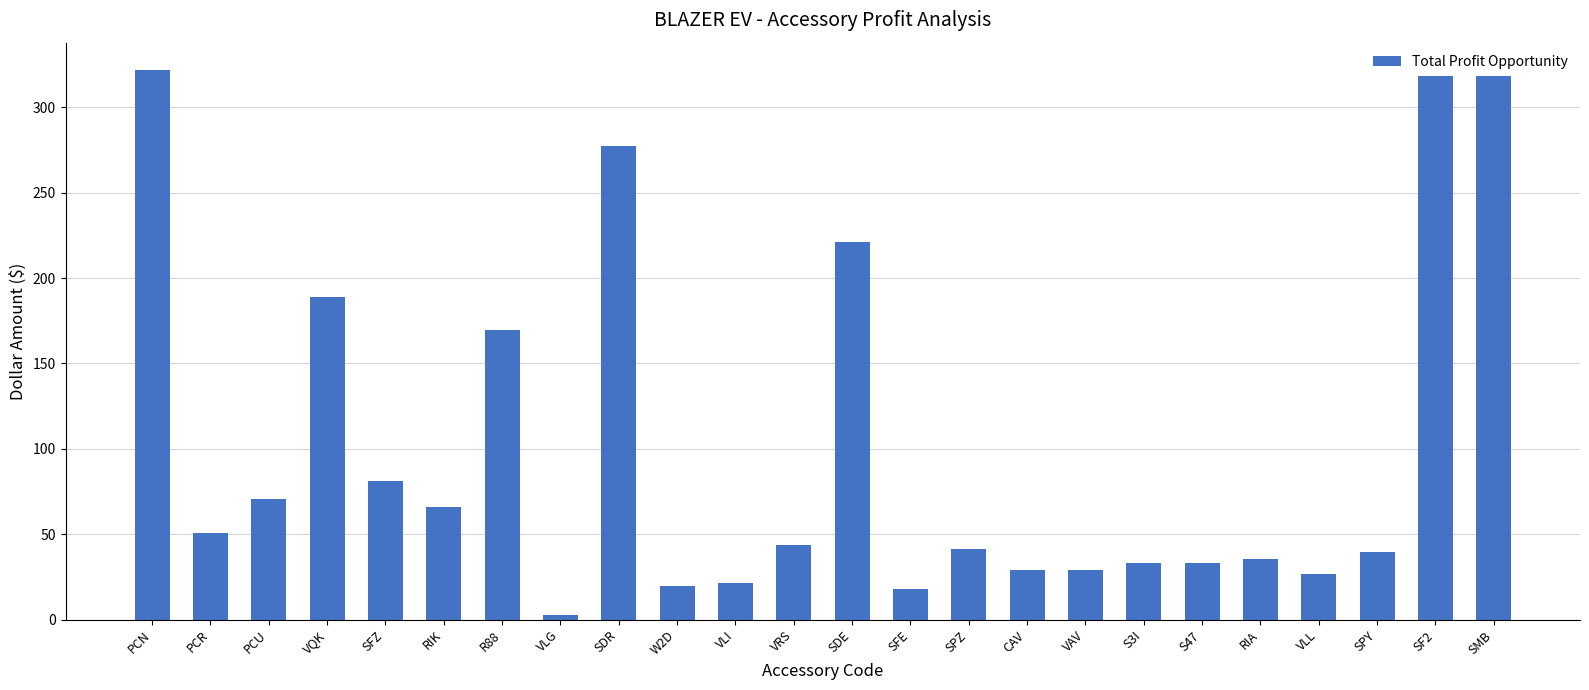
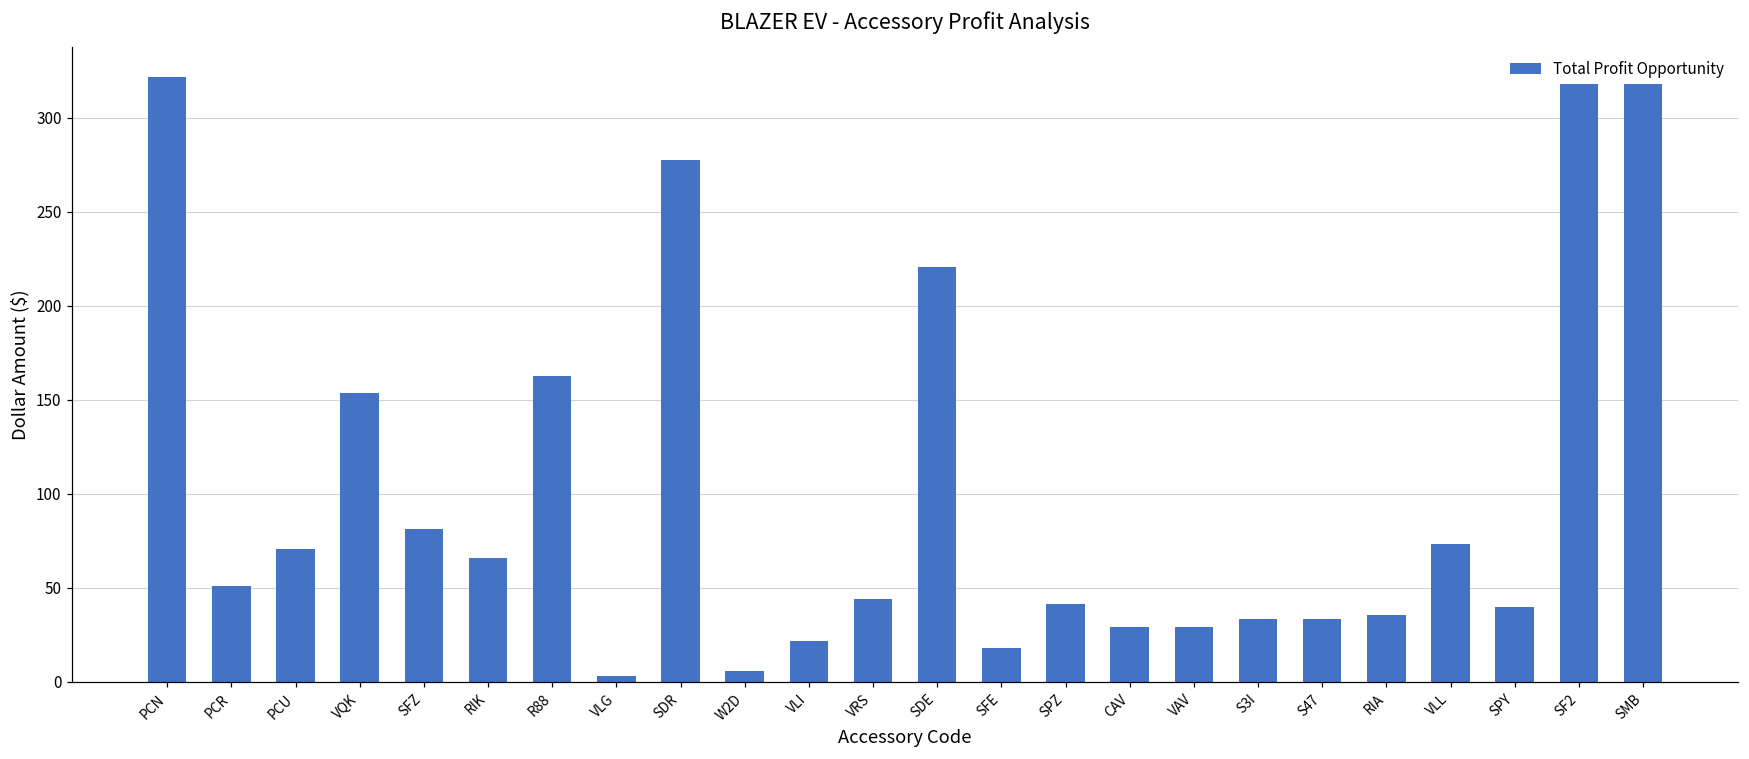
  {
    "PCN": 322,
    "PCR": 51,
    "PCU": 71,
-   "VQK": 189,
+   "VQK": 154,
    "SFZ": 81,
    "RIK": 66,
-   "R88": 170,
+   "R88": 163,
    "VLG": 3,
    "SDR": 277,
-   "W2D": 20,
+   "W2D": 6,
    "VLI": 22,
    "VRS": 44,
    "SDE": 221,
    "SFE": 18,
    "SPZ": 41,
    "CAV": 29,
    "VAV": 29,
    "S3I": 33,
    "S47": 33,
    "RIA": 36,
-   "VLL": 27,
+   "VLL": 74,
    "SPY": 40,
    "SF2": 318,
    "SMB": 318
  }
